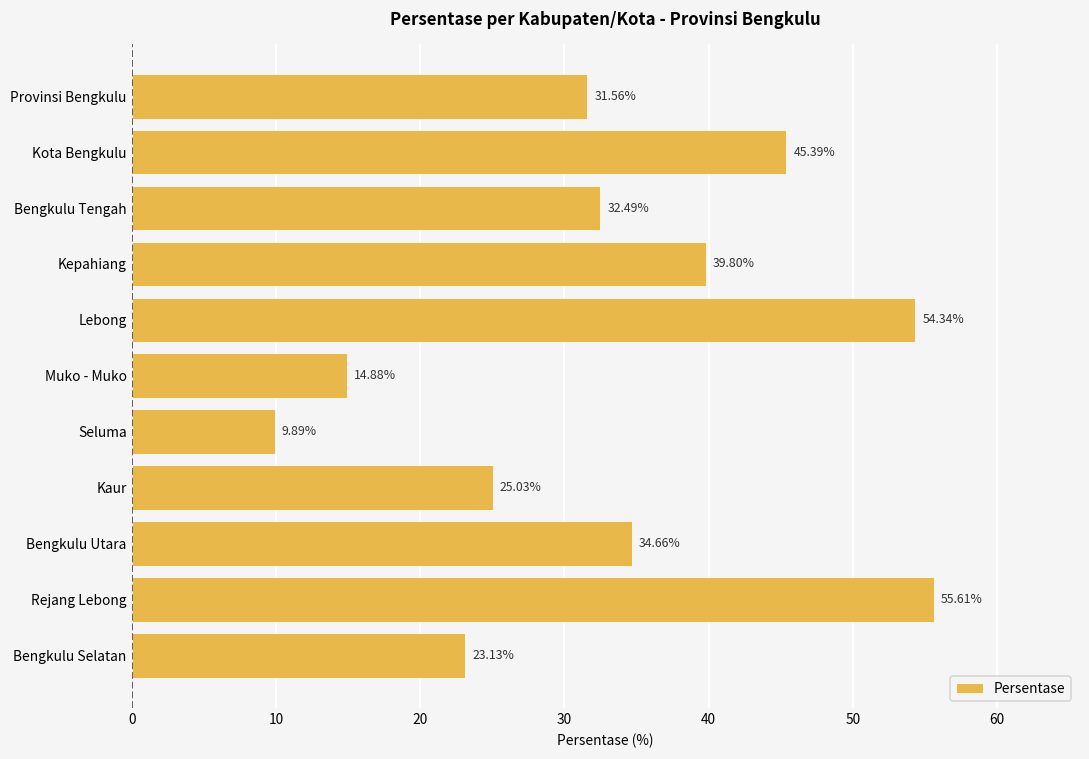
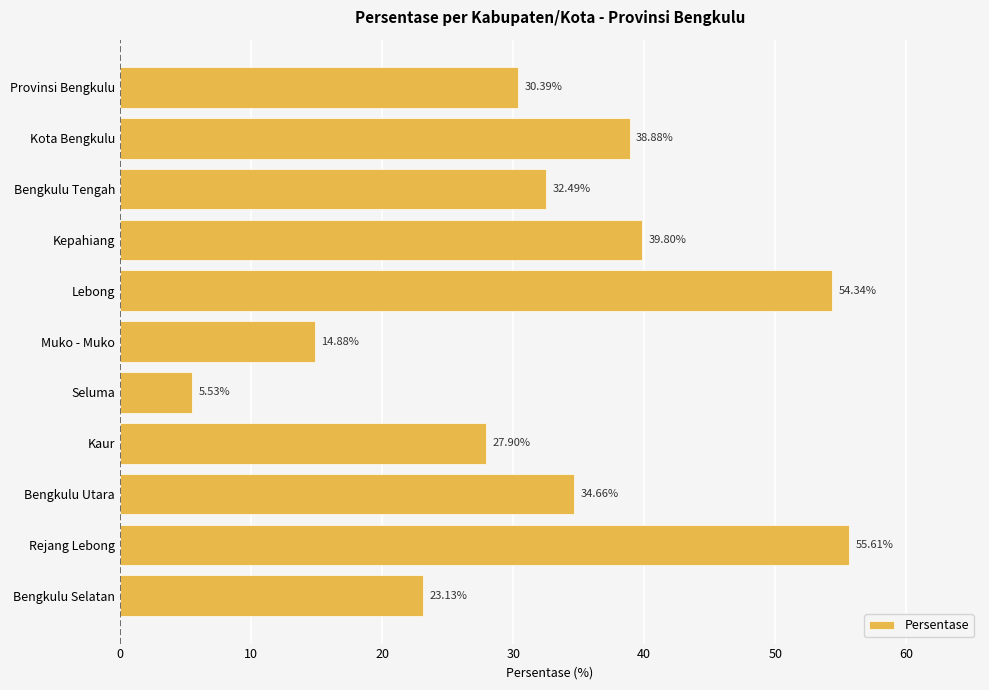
  {
-   "Provinsi Bengkulu": "31.56%",
-   "Kota Bengkulu": "45.39%",
+   "Provinsi Bengkulu": "30.39%",
+   "Kota Bengkulu": "38.88%",
    "Bengkulu Tengah": "32.49%",
    "Kepahiang": "39.80%",
    "Lebong": "54.34%",
    "Muko - Muko": "14.88%",
-   "Seluma": "9.89%",
-   "Kaur": "25.03%",
+   "Seluma": "5.53%",
+   "Kaur": "27.90%",
    "Bengkulu Utara": "34.66%",
    "Rejang Lebong": "55.61%",
    "Bengkulu Selatan": "23.13%"
  }
